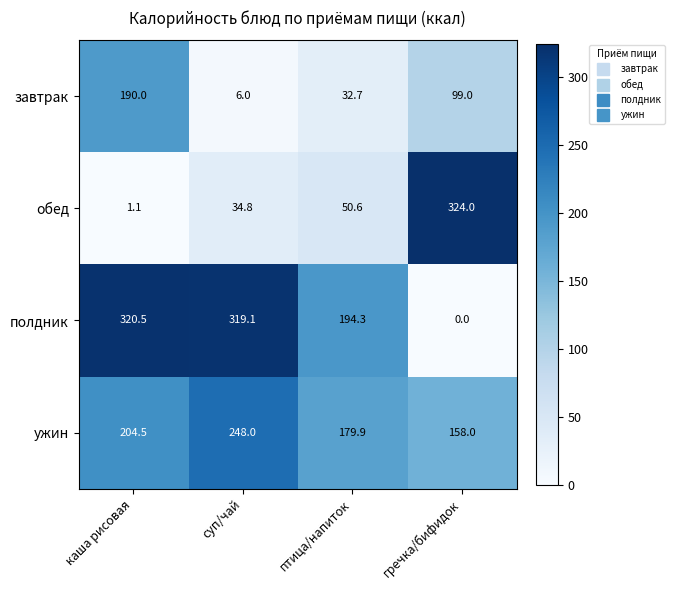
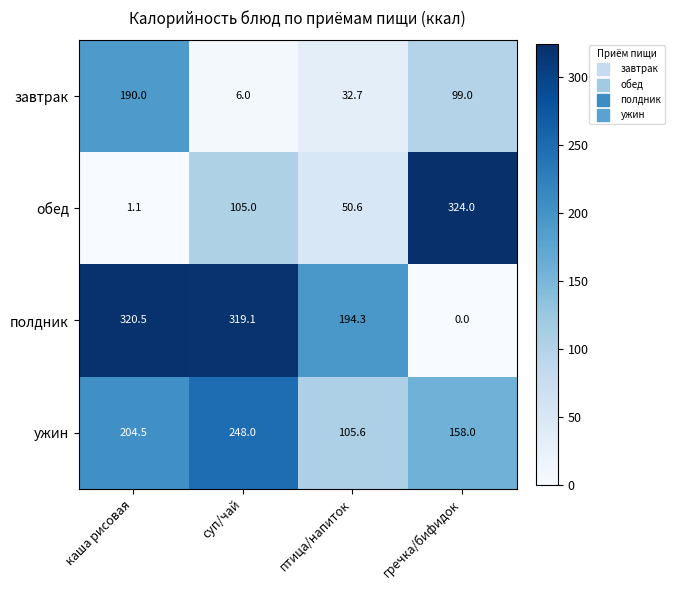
  {
    "завтрак": {
      "каша рисовая": 190.0,
      "суп/чай": 6.0,
      "птица/напиток": 32.7,
      "гречка/бифидок": 99.0
    },
    "обед": {
      "каша рисовая": 1.1,
-     "суп/чай": 34.8,
+     "суп/чай": 105.0,
      "птица/напиток": 50.6,
      "гречка/бифидок": 324.0
    },
    "полдник": {
      "каша рисовая": 320.5,
      "суп/чай": 319.1,
      "птица/напиток": 194.3,
      "гречка/бифидок": 0.0
    },
    "ужин": {
      "каша рисовая": 204.5,
      "суп/чай": 248.0,
-     "птица/напиток": 179.9,
+     "птица/напиток": 105.6,
      "гречка/бифидок": 158.0
    }
  }
